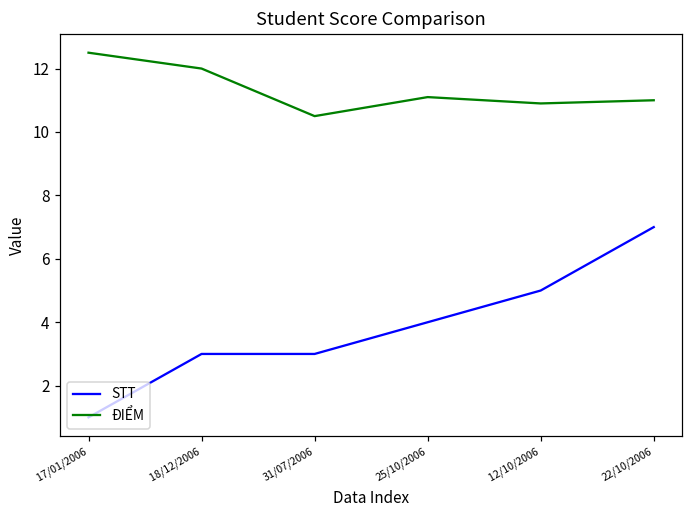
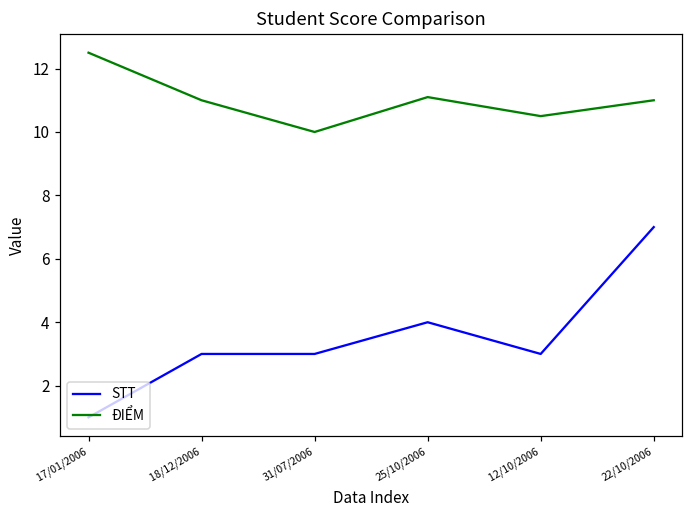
  {
    "STT": {
      "18/12/2006": 3,
      "31/07/2006": 3,
      "25/10/2006": 4,
-     "12/10/2006": 5,
+     "12/10/2006": 3,
      "22/10/2006": 7
    },
    "ĐIỂM": {
      "17/01/2006": 12.5,
-     "18/12/2006": 12,
-     "31/07/2006": 10.5,
+     "18/12/2006": 11,
+     "31/07/2006": 10.0,
      "25/10/2006": 11.1,
-     "12/10/2006": 10.9,
+     "12/10/2006": 10.5,
      "22/10/2006": 11.0
    }
  }
